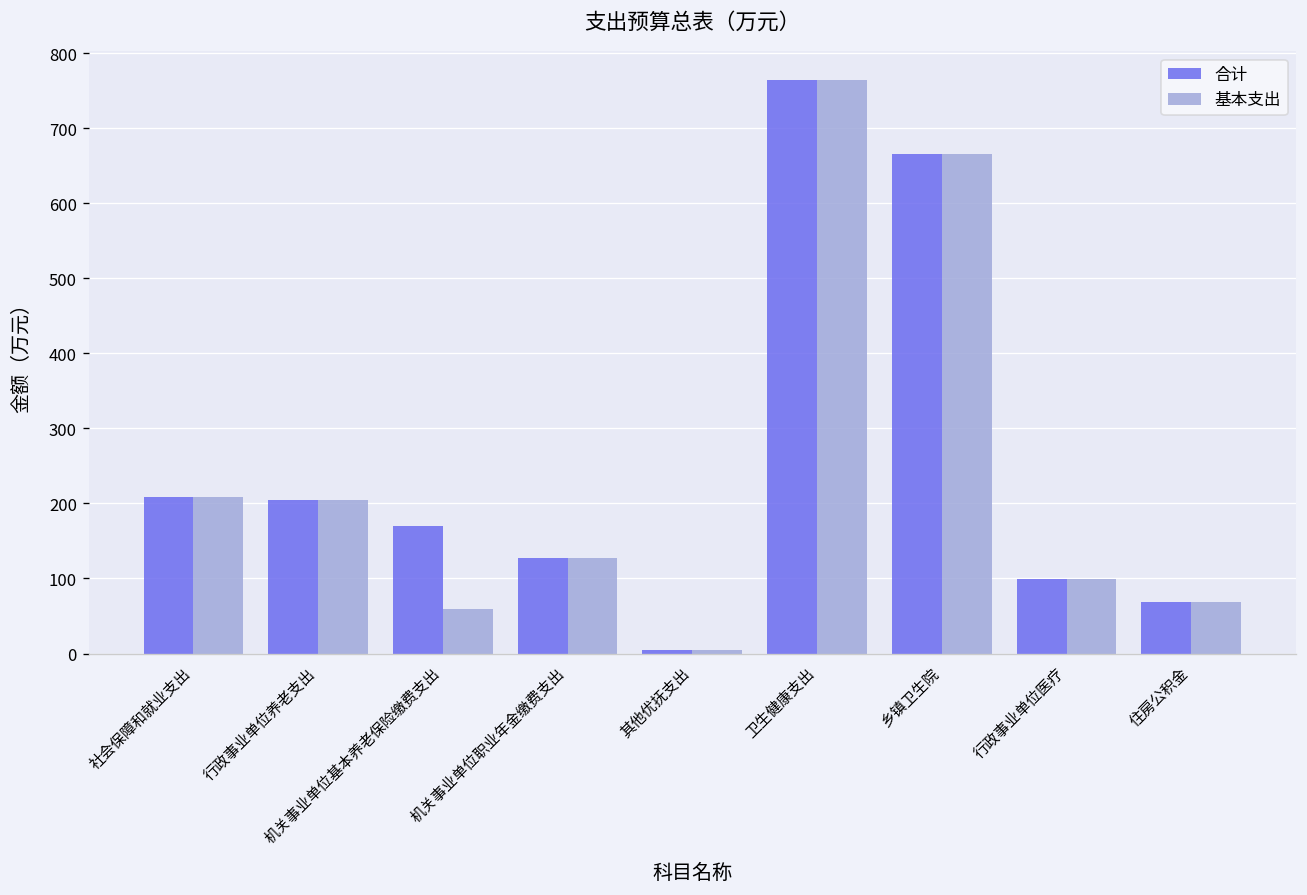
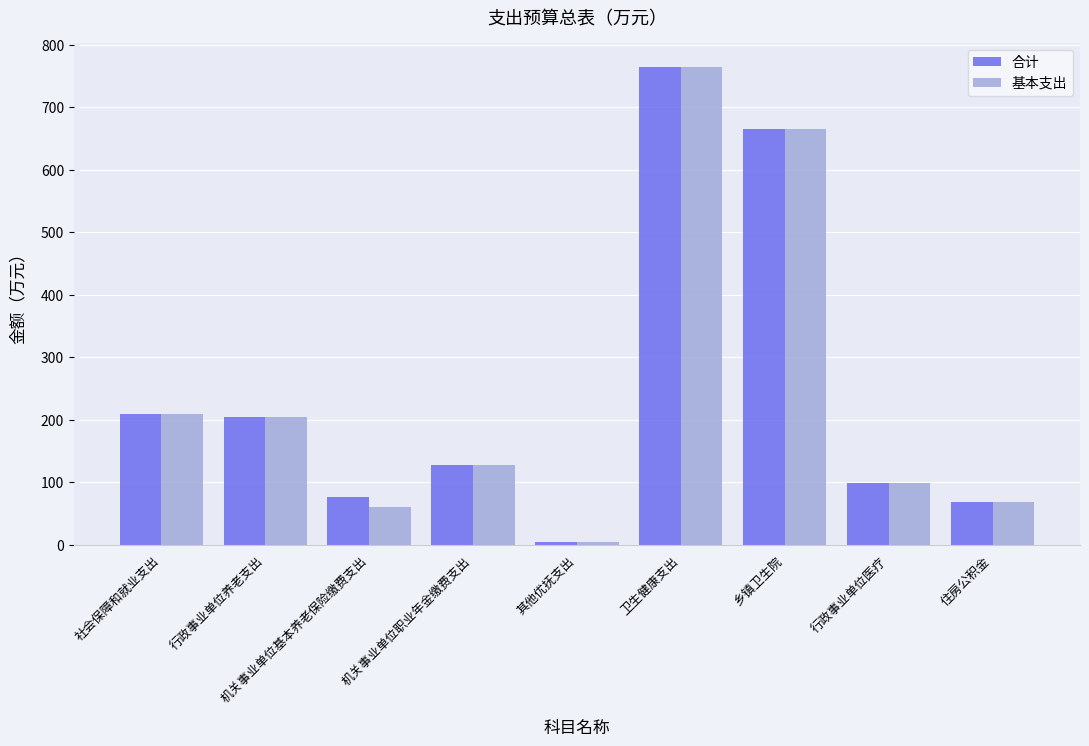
  {
    "合计": {
      "社会保障和就业支出": 210,
      "行政事业单位养老支出": 200,
-     "机关事业单位基本养老保险缴费支出": 170,
+     "机关事业单位基本养老保险缴费支出": 80,
      "机关事业单位职业年金缴费支出": 130,
      "其他优抚支出": 0,
      "卫生健康支出": 760,
      "乡镇卫生院": 670,
      "行政事业单位医疗": 100,
      "住房公积金": 70
    },
    "基本支出": {
      "社会保障和就业支出": 210,
      "行政事业单位养老支出": 200,
      "机关事业单位基本养老保险缴费支出": 60,
      "机关事业单位职业年金缴费支出": 130,
      "其他优抚支出": 0,
      "卫生健康支出": 760,
      "乡镇卫生院": 670,
      "行政事业单位医疗": 100,
      "住房公积金": 70
    }
  }
